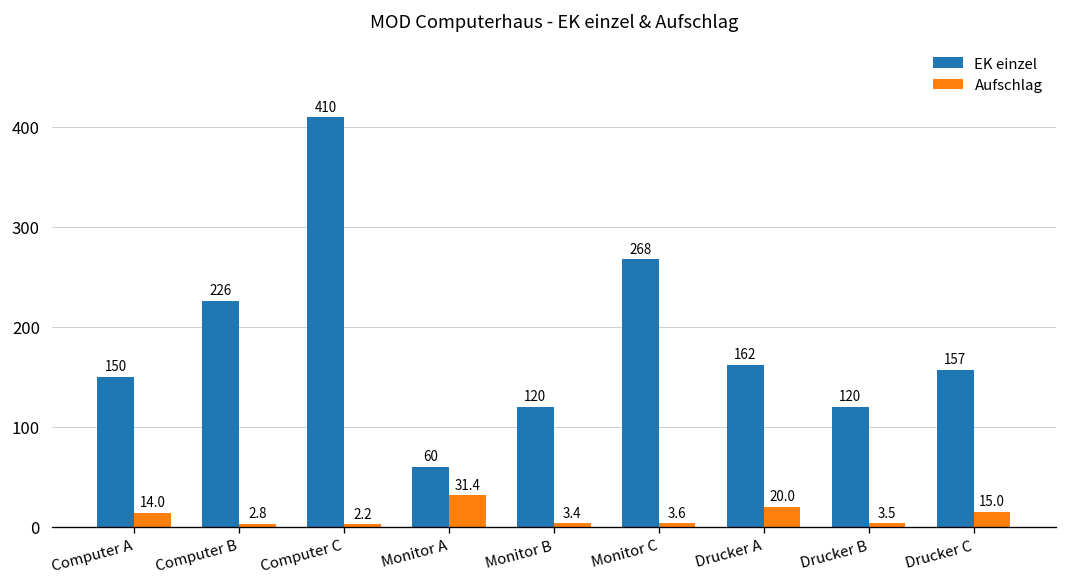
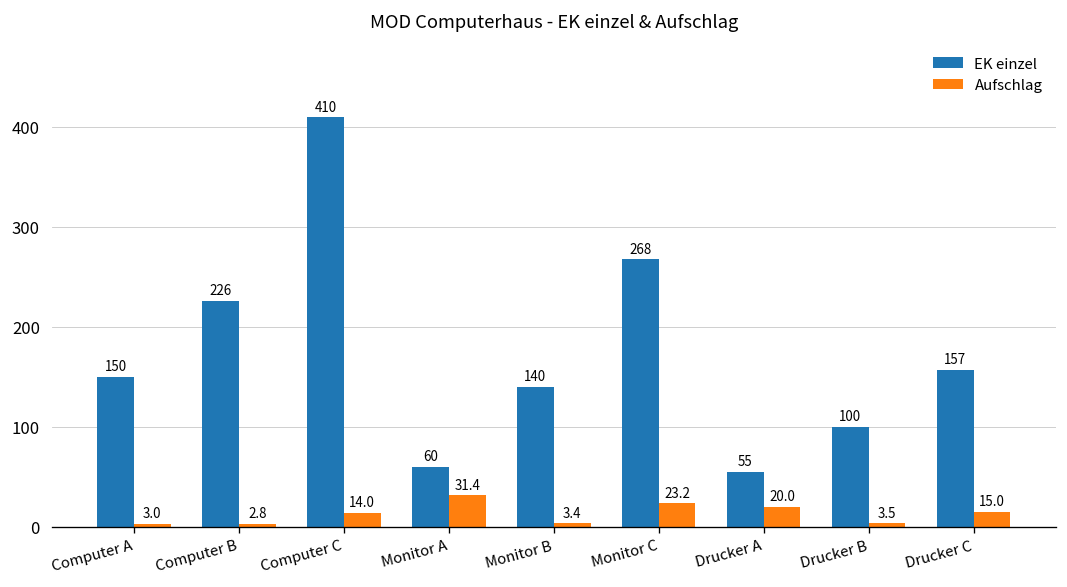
  {
    "EK einzel": {
      "Computer A": 150,
      "Computer B": 226,
      "Computer C": 410,
      "Monitor A": 60,
-     "Monitor B": 120,
+     "Monitor B": 140,
      "Monitor C": 268,
-     "Drucker A": 162,
-     "Drucker B": 120,
+     "Drucker A": 55,
+     "Drucker B": 100,
      "Drucker C": 157
    },
    "Aufschlag": {
-     "Computer A": 14.0,
+     "Computer A": 3.0,
      "Computer B": 2.8,
-     "Computer C": 2.2,
+     "Computer C": 14.0,
      "Monitor A": 31.4,
      "Monitor B": 3.4,
-     "Monitor C": 3.6,
+     "Monitor C": 23.2,
      "Drucker A": 20.0,
      "Drucker B": 3.5,
      "Drucker C": 15.0
    }
  }
